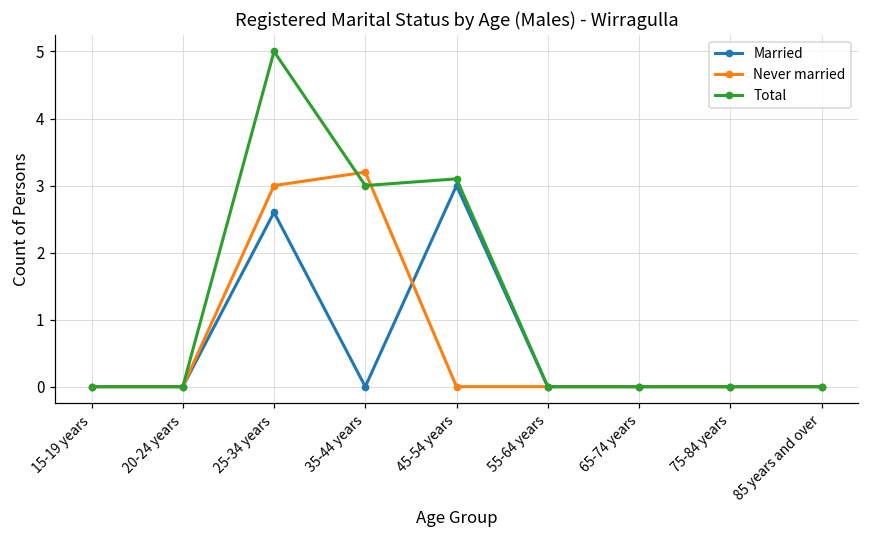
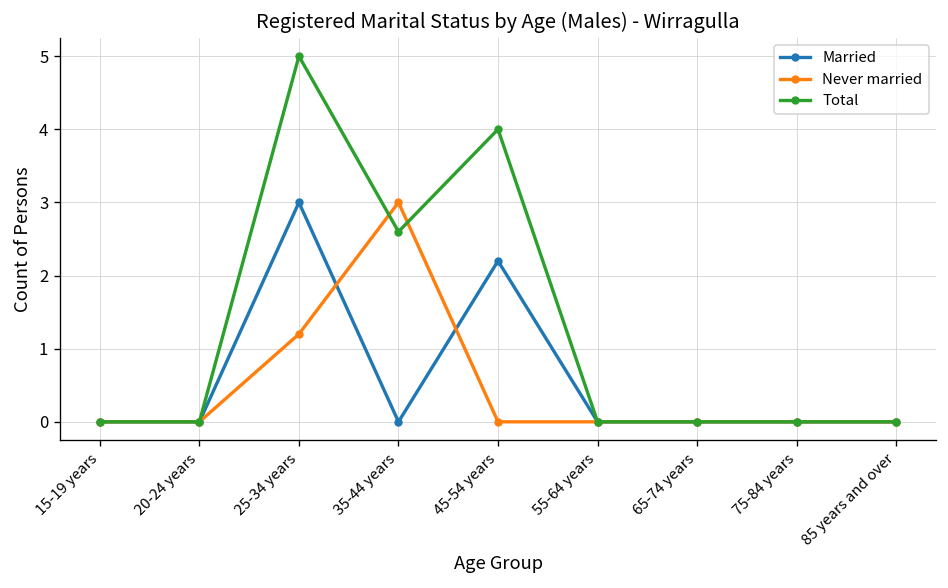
  {
    "Married": {
-     "25-34 years": 2.6,
+     "25-34 years": 3.0,
      "35-44 years": 0.0,
-     "45-54 years": 3.0
+     "45-54 years": 2.2
    },
    "Never married": {
-     "25-34 years": 3.0,
-     "35-44 years": 3.2,
+     "25-34 years": 1.2,
+     "35-44 years": 3.0,
      "45-54 years": 0.0
    },
    "Total": {
      "25-34 years": 5.0,
-     "35-44 years": 3.0,
-     "45-54 years": 3.1
+     "35-44 years": 2.6,
+     "45-54 years": 4.0
    }
  }
